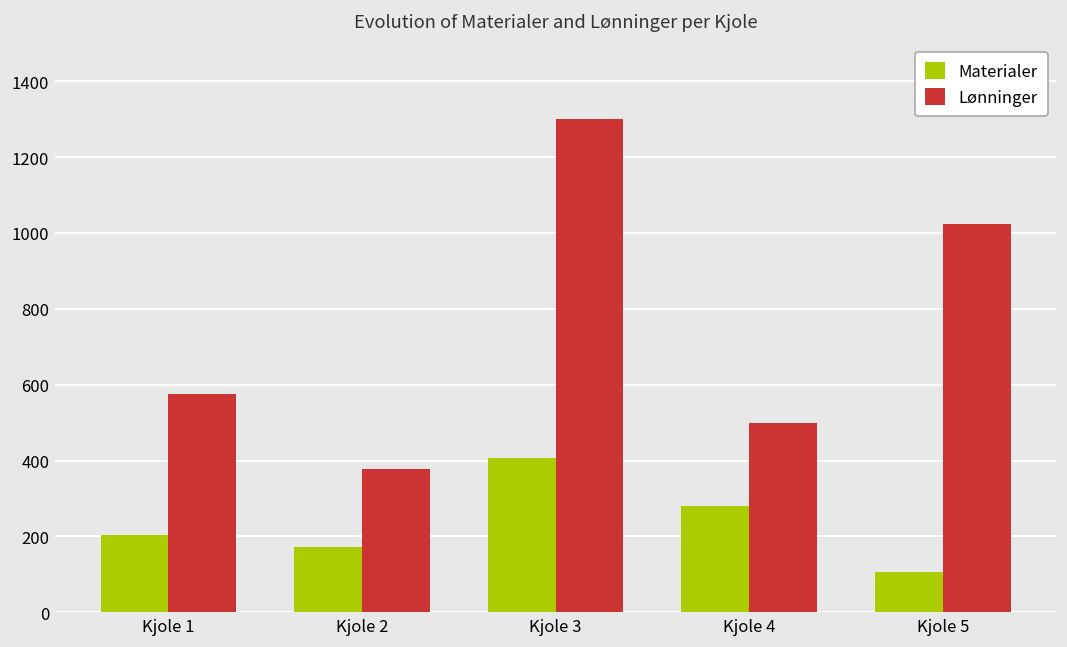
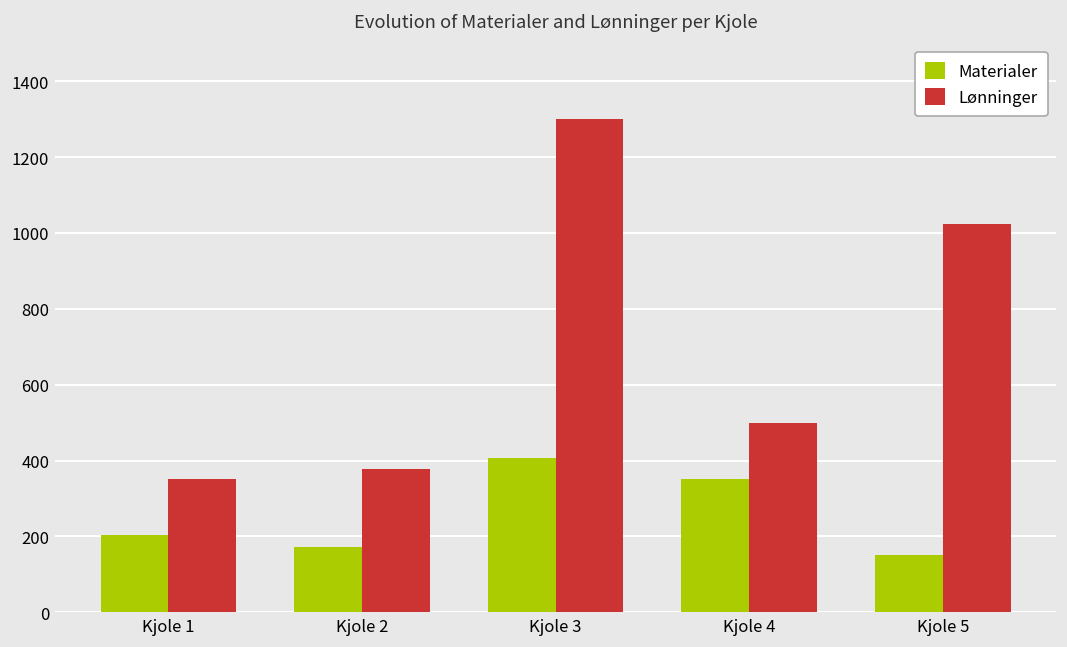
  {
    "Materialer": {
      "Kjole 1": 200,
      "Kjole 2": 170,
      "Kjole 3": 410,
-     "Kjole 4": 280,
-     "Kjole 5": 110
+     "Kjole 4": 350,
+     "Kjole 5": 150
    },
    "Lønninger": {
-     "Kjole 1": 580,
+     "Kjole 1": 350,
      "Kjole 2": 380,
      "Kjole 3": 1300,
      "Kjole 4": 500,
      "Kjole 5": 1020
    }
  }
